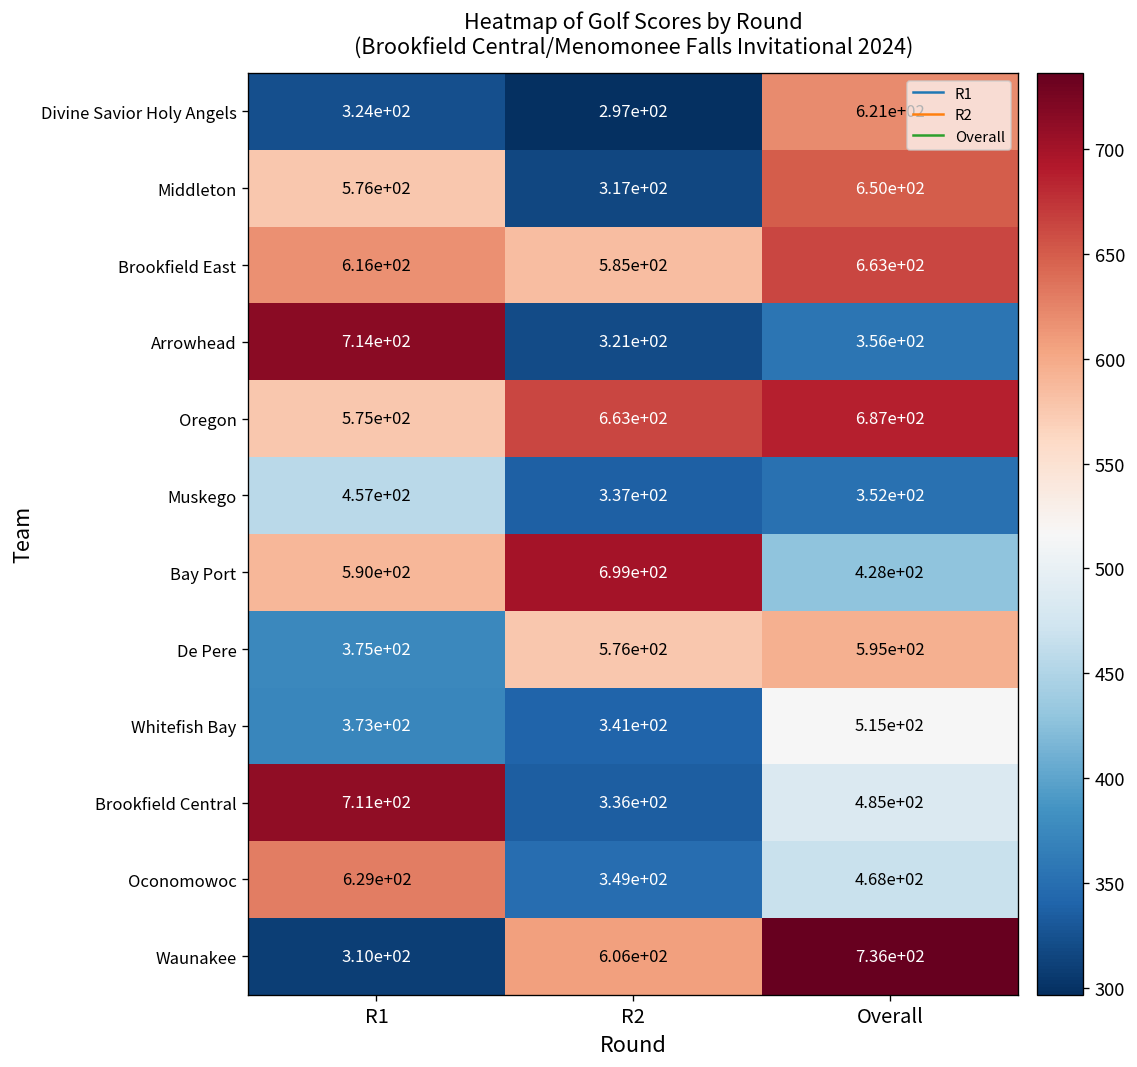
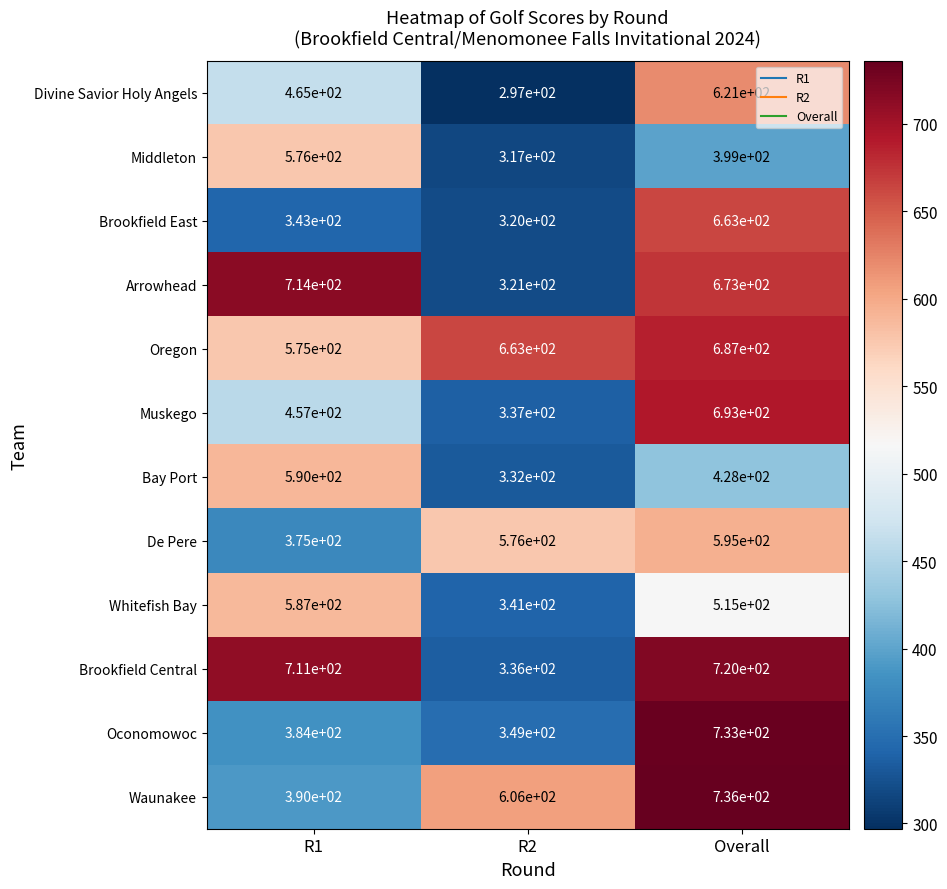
  {
    "Divine Savior Holy Angels": {
-     "R1": "3.24e+02",
+     "R1": "4.65e+02",
      "R2": "2.97e+02"
    },
    "Middleton": {
      "R1": "5.76e+02",
      "R2": "3.17e+02",
-     "Overall": "6.50e+02"
+     "Overall": "3.99e+02"
    },
    "Brookfield East": {
-     "R1": "6.16e+02",
-     "R2": "5.85e+02",
+     "R1": "3.43e+02",
+     "R2": "3.20e+02",
      "Overall": "6.63e+02"
    },
    "Arrowhead": {
      "R1": "7.14e+02",
      "R2": "3.21e+02",
-     "Overall": "3.56e+02"
+     "Overall": "6.73e+02"
    },
    "Oregon": {
      "R1": "5.75e+02",
      "R2": "6.63e+02",
      "Overall": "6.87e+02"
    },
    "Muskego": {
      "R1": "4.57e+02",
      "R2": "3.37e+02",
-     "Overall": "3.52e+02"
+     "Overall": "6.93e+02"
    },
    "Bay Port": {
      "R1": "5.90e+02",
-     "R2": "6.99e+02",
+     "R2": "3.32e+02",
      "Overall": "4.28e+02"
    },
    "De Pere": {
      "R1": "3.75e+02",
      "R2": "5.76e+02",
      "Overall": "5.95e+02"
    },
    "Whitefish Bay": {
-     "R1": "3.73e+02",
+     "R1": "5.87e+02",
      "R2": "3.41e+02",
      "Overall": "5.15e+02"
    },
    "Brookfield Central": {
      "R1": "7.11e+02",
      "R2": "3.36e+02",
-     "Overall": "4.85e+02"
+     "Overall": "7.20e+02"
    },
    "Oconomowoc": {
-     "R1": "6.29e+02",
+     "R1": "3.84e+02",
      "R2": "3.49e+02",
-     "Overall": "4.68e+02"
+     "Overall": "7.33e+02"
    },
    "Waunakee": {
-     "R1": "3.10e+02",
+     "R1": "3.90e+02",
      "R2": "6.06e+02",
      "Overall": "7.36e+02"
    }
  }
